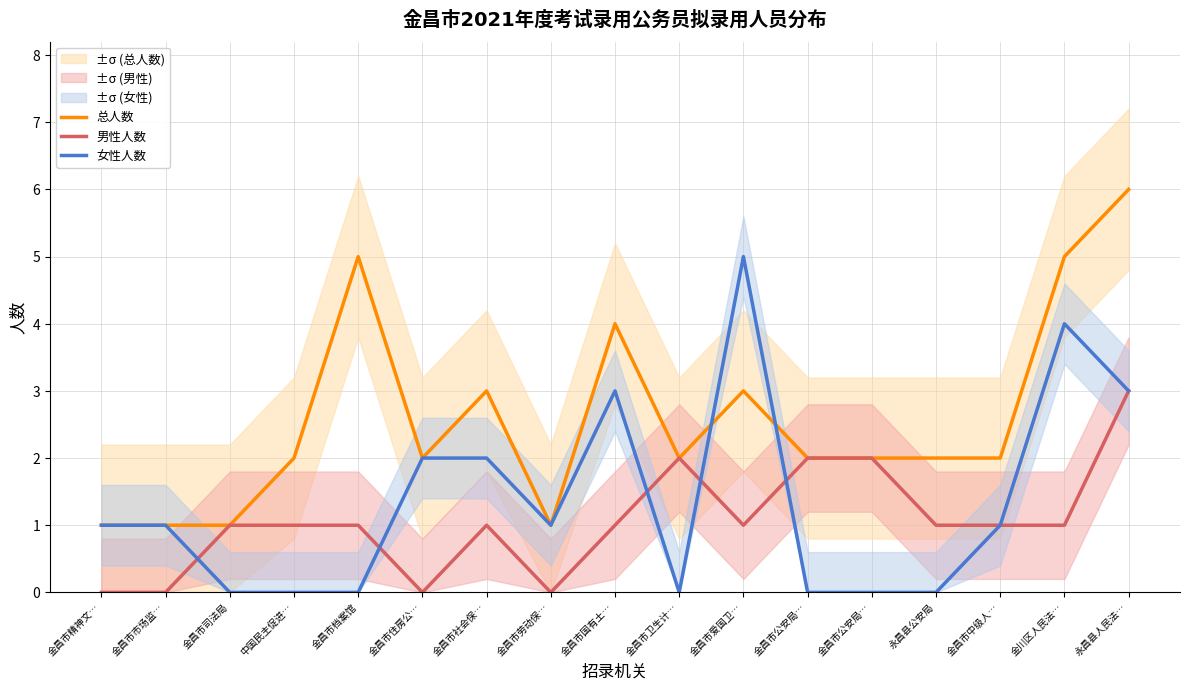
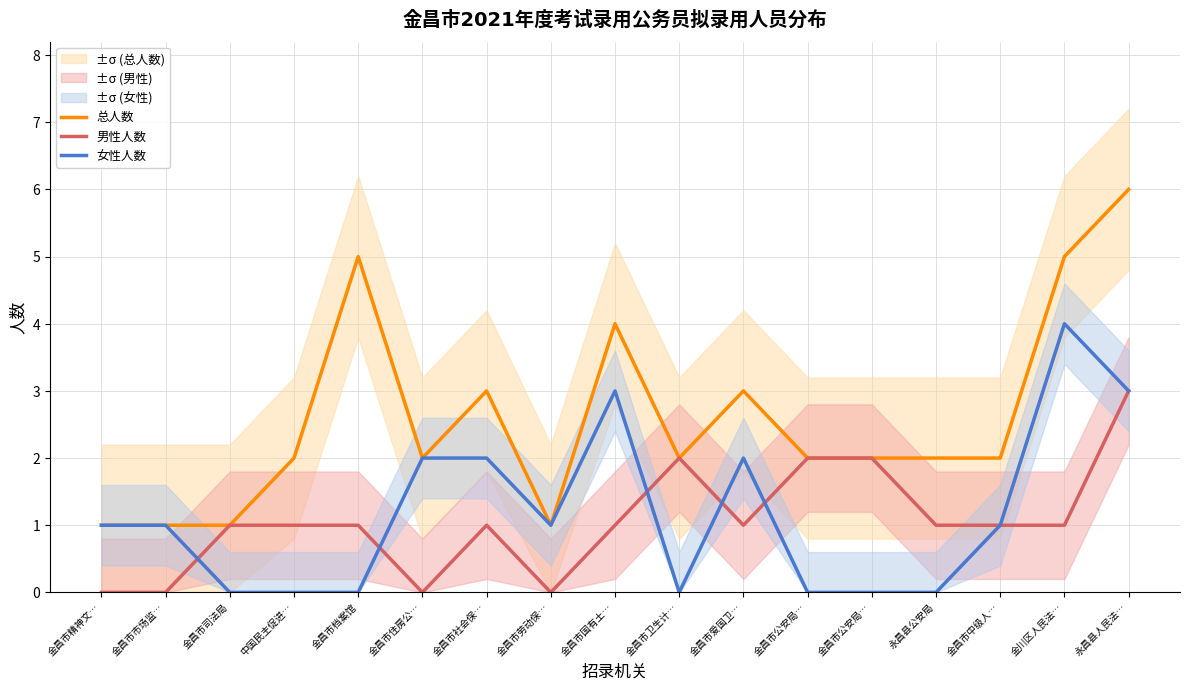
  {
    "总人数": {
      "中国民主促进…": 2,
      "金昌市档案馆": 5,
      "金昌市社会保…": 3,
      "金昌市国有土…": 4,
      "金昌市爱国卫…": 3,
      "永昌县公安局": 2,
      "金昌市中级人…": 2,
      "金川区人民法…": 5,
      "永昌县人民法…": 6
    },
    "男性人数": {
      "金昌市精神文…": 0,
      "金昌市市场监…": 0,
      "中国民主促进…": 1,
      "金昌市档案馆": 1,
      "金昌市住房公…": 0,
      "金昌市社会保…": 1,
      "金昌市劳动保…": 0,
      "金昌市国有土…": 1,
      "金昌市爱国卫…": 1,
      "永昌县公安局": 1,
      "金川区人民法…": 1
    },
    "女性人数": {
      "金昌市司法局": 0,
      "中国民主促进…": 0,
      "金昌市档案馆": 0,
      "金昌市社会保…": 2,
      "金昌市国有土…": 3,
      "金昌市卫生计…": 0,
-     "金昌市爱国卫…": 5,
+     "金昌市爱国卫…": 2,
      "永昌县公安局": 0,
      "金川区人民法…": 4
    },
    "±σ (女性)": {
      "金昌市司法局": 0.6,
      "中国民主促进…": 0.6,
      "金昌市档案馆": 0.6,
      "金昌市卫生计…": 0.6,
      "永昌县公安局": 0.6
    }
  }
